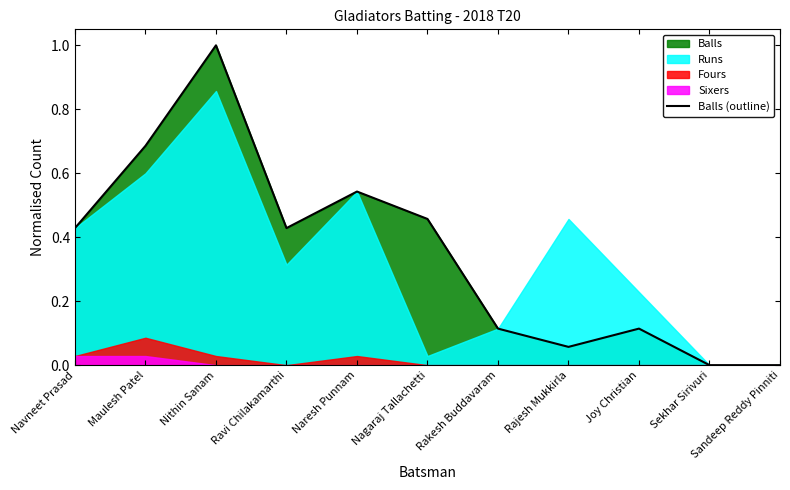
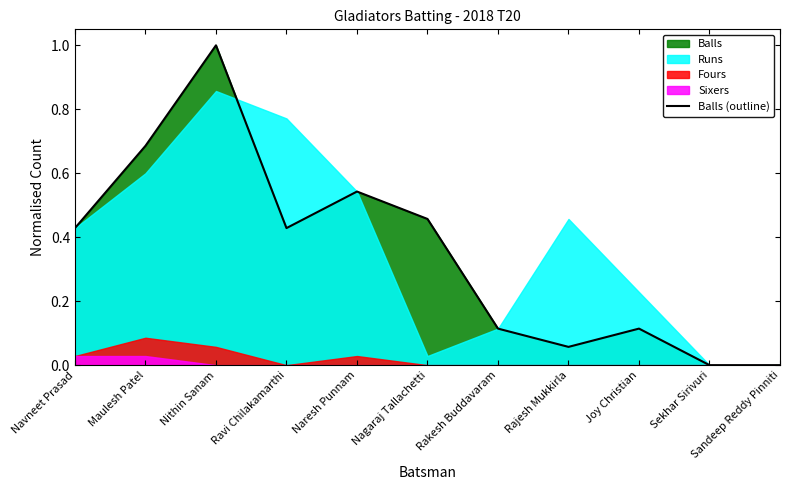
  {
    "Balls": {
      "Maulesh Patel": 0.69,
      "Nithin Sanam": 1.00,
      "Ravi Chilakamarthi": 0.43,
      "Nagaraj Tallachetti": 0.46,
      "Rajesh Mukkirla": 0.06,
      "Joy Christian": 0.11
    },
    "Runs": {
      "Maulesh Patel": 0.60,
      "Nithin Sanam": 0.86,
-     "Ravi Chilakamarthi": 0.31,
+     "Ravi Chilakamarthi": 0.77,
      "Nagaraj Tallachetti": 0.03,
      "Rajesh Mukkirla": 0.46,
      "Joy Christian": 0.23
    },
    "Fours": {
      "Maulesh Patel": 0.09,
-     "Nithin Sanam": 0.03,
+     "Nithin Sanam": 0.06,
      "Naresh Punnam": 0.03
    },
    "Sixers": {
      "Maulesh Patel": 0.03,
      "Nithin Sanam": 0.00,
      "Naresh Punnam": 0.00
    }
  }
